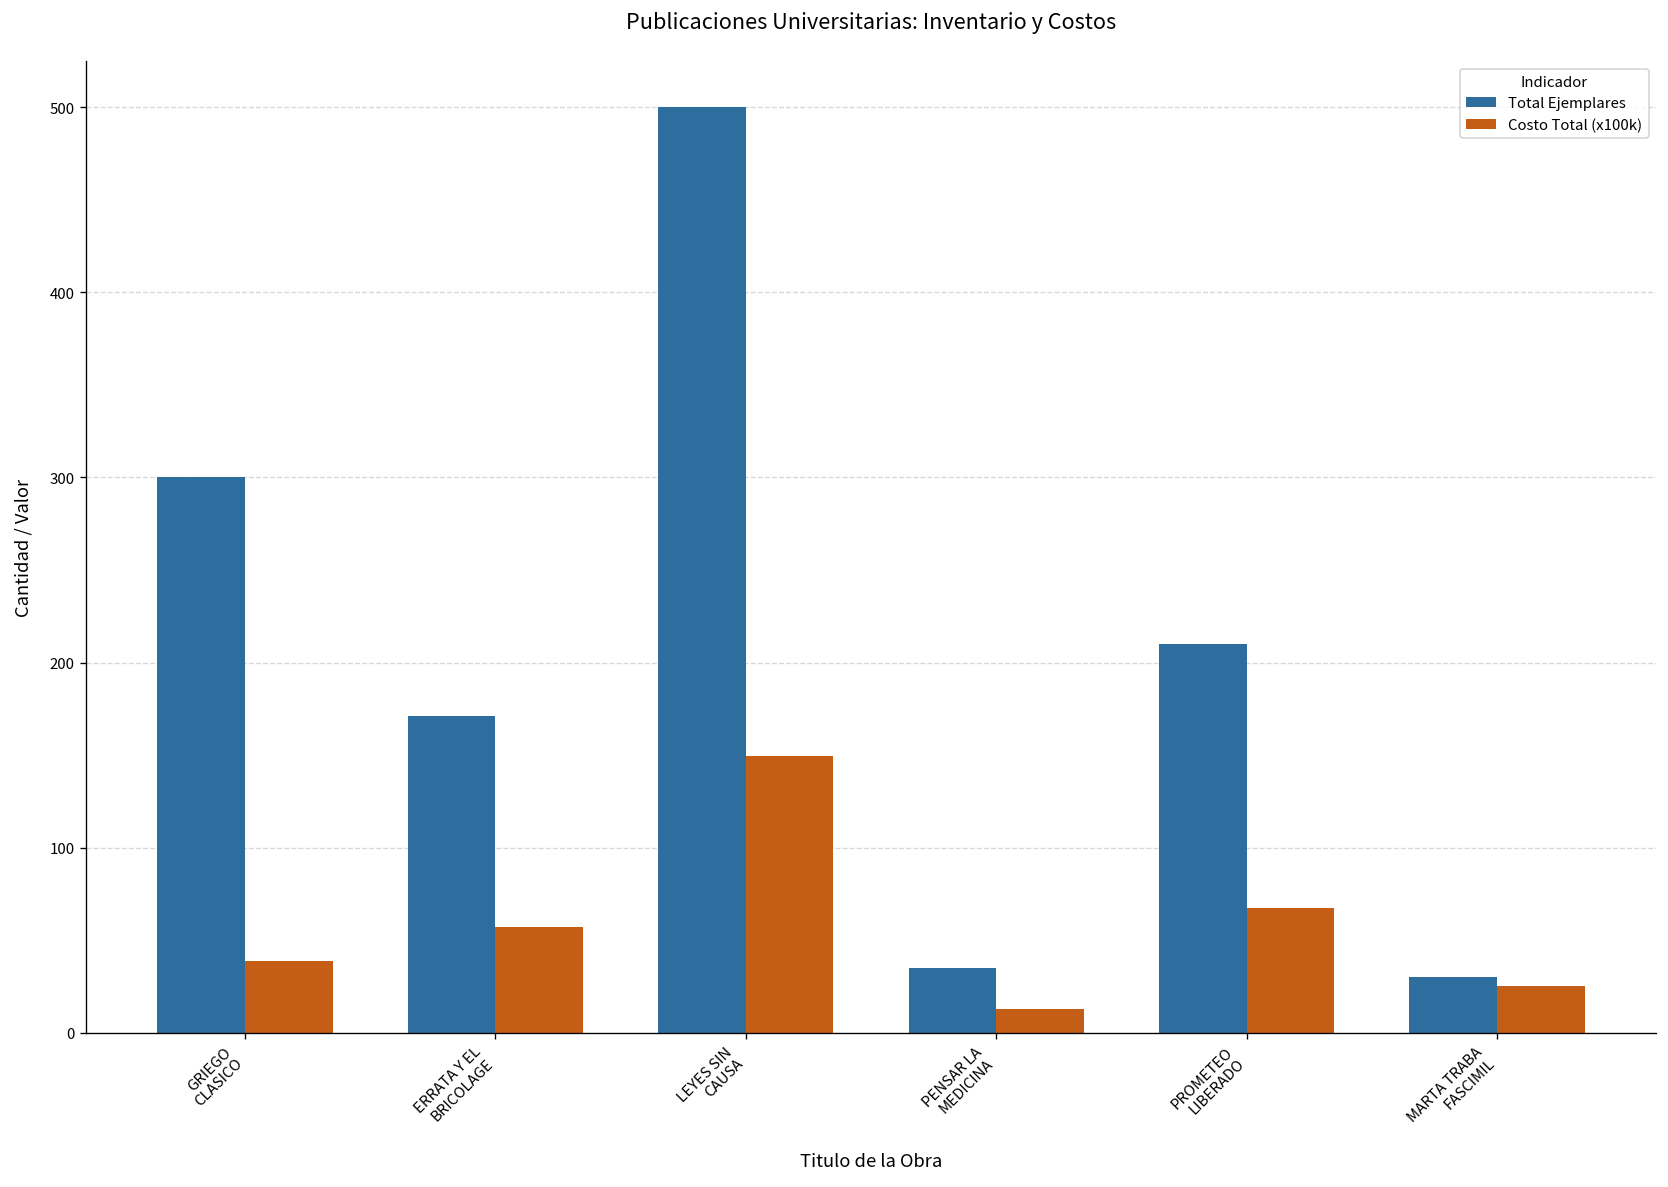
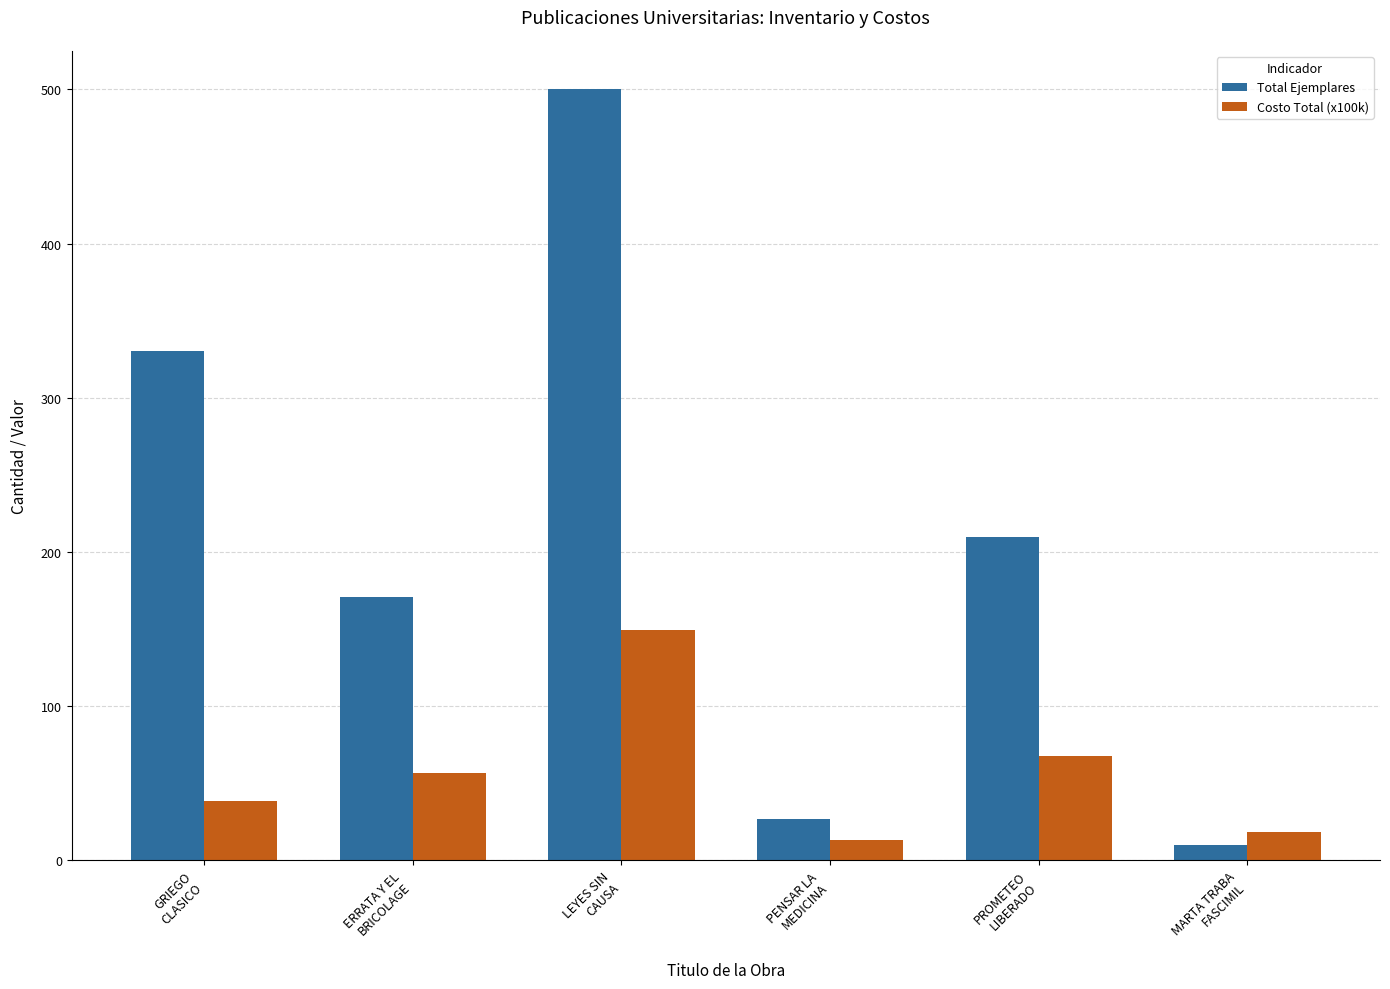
  {
    "Total Ejemplares": {
-     "GRIEGO CLASICO": 300,
+     "GRIEGO CLASICO": 330,
      "ERRATA Y EL BRICOLAGE": 171,
      "LEYES SIN CAUSA": 500,
-     "PENSAR LA MEDICINA": 35,
+     "PENSAR LA MEDICINA": 27,
      "PROMETEO LIBERADO": 210,
-     "MARTA TRABA FASCIMIL": 30
+     "MARTA TRABA FASCIMIL": 10
    },
    "Costo Total (x100k)": {
      "GRIEGO CLASICO": 39,
      "ERRATA Y EL BRICOLAGE": 57,
      "LEYES SIN CAUSA": 149,
      "PENSAR LA MEDICINA": 13,
      "PROMETEO LIBERADO": 67,
-     "MARTA TRABA FASCIMIL": 25
+     "MARTA TRABA FASCIMIL": 18
    }
  }
